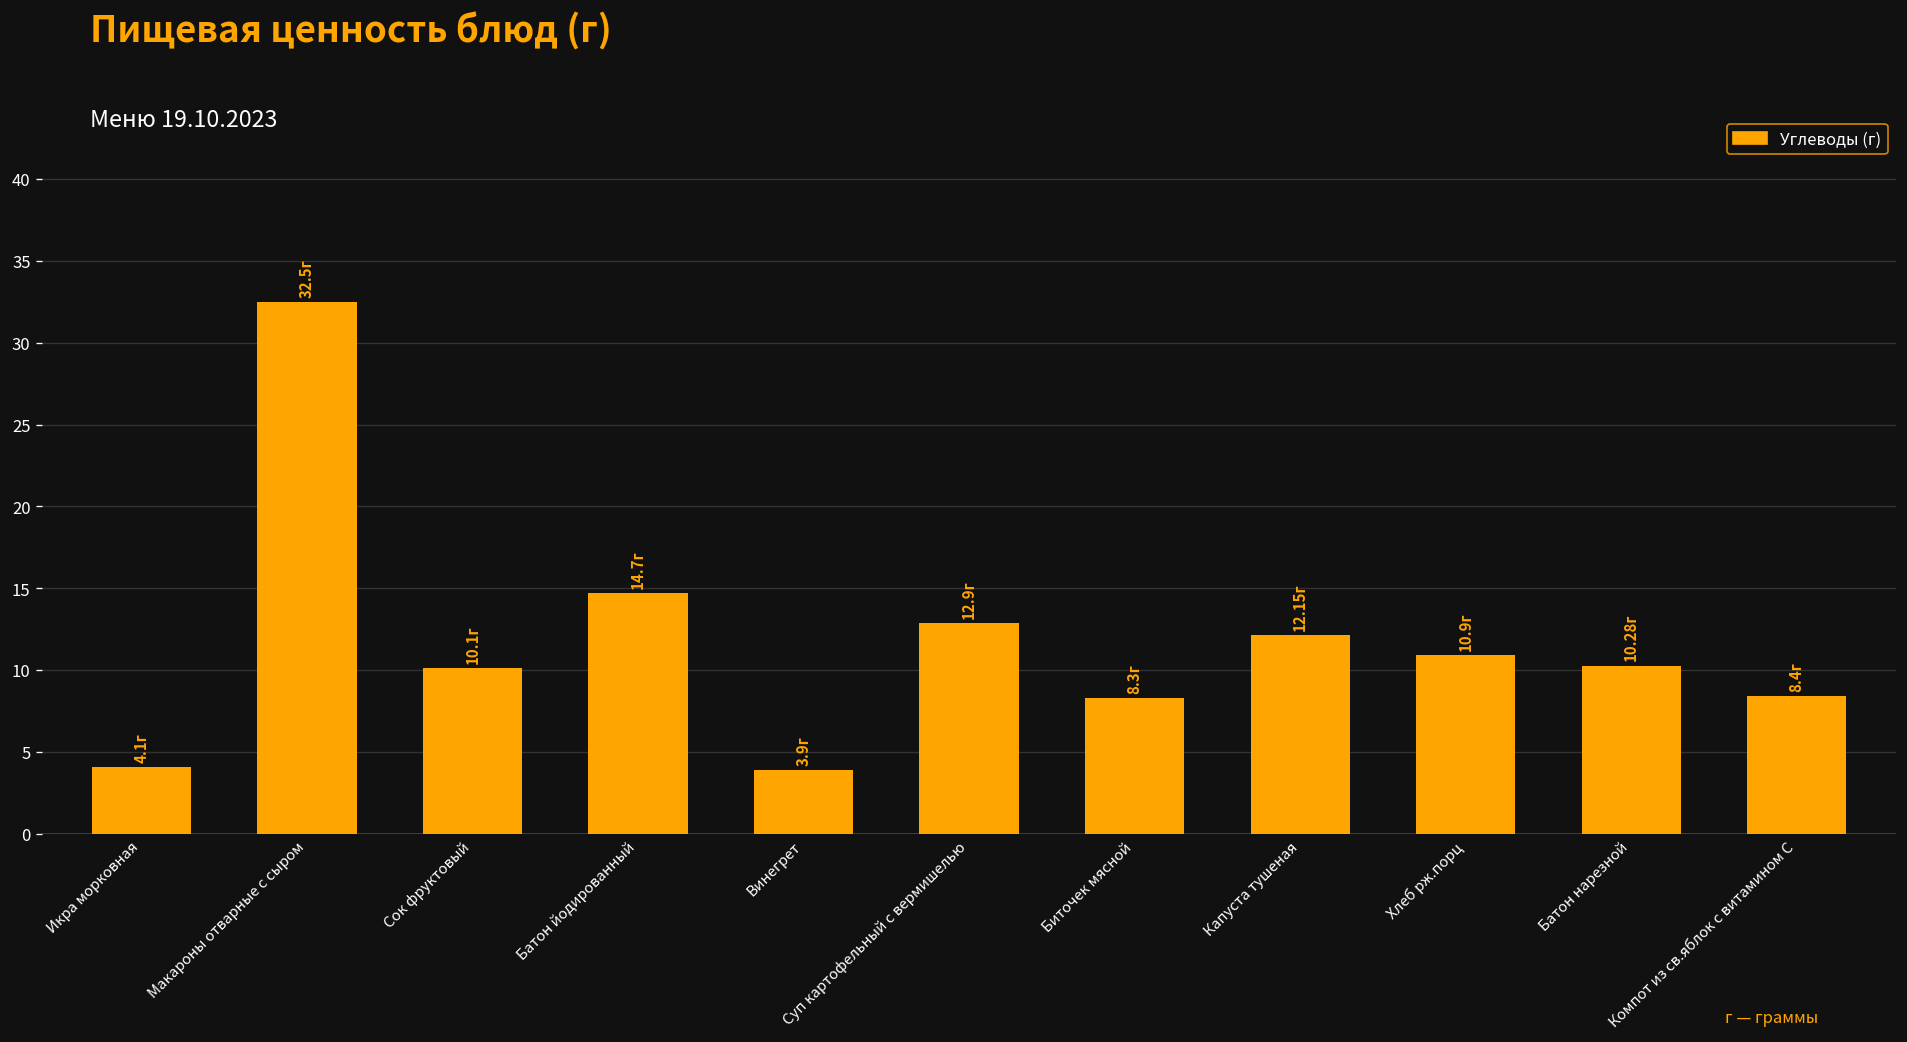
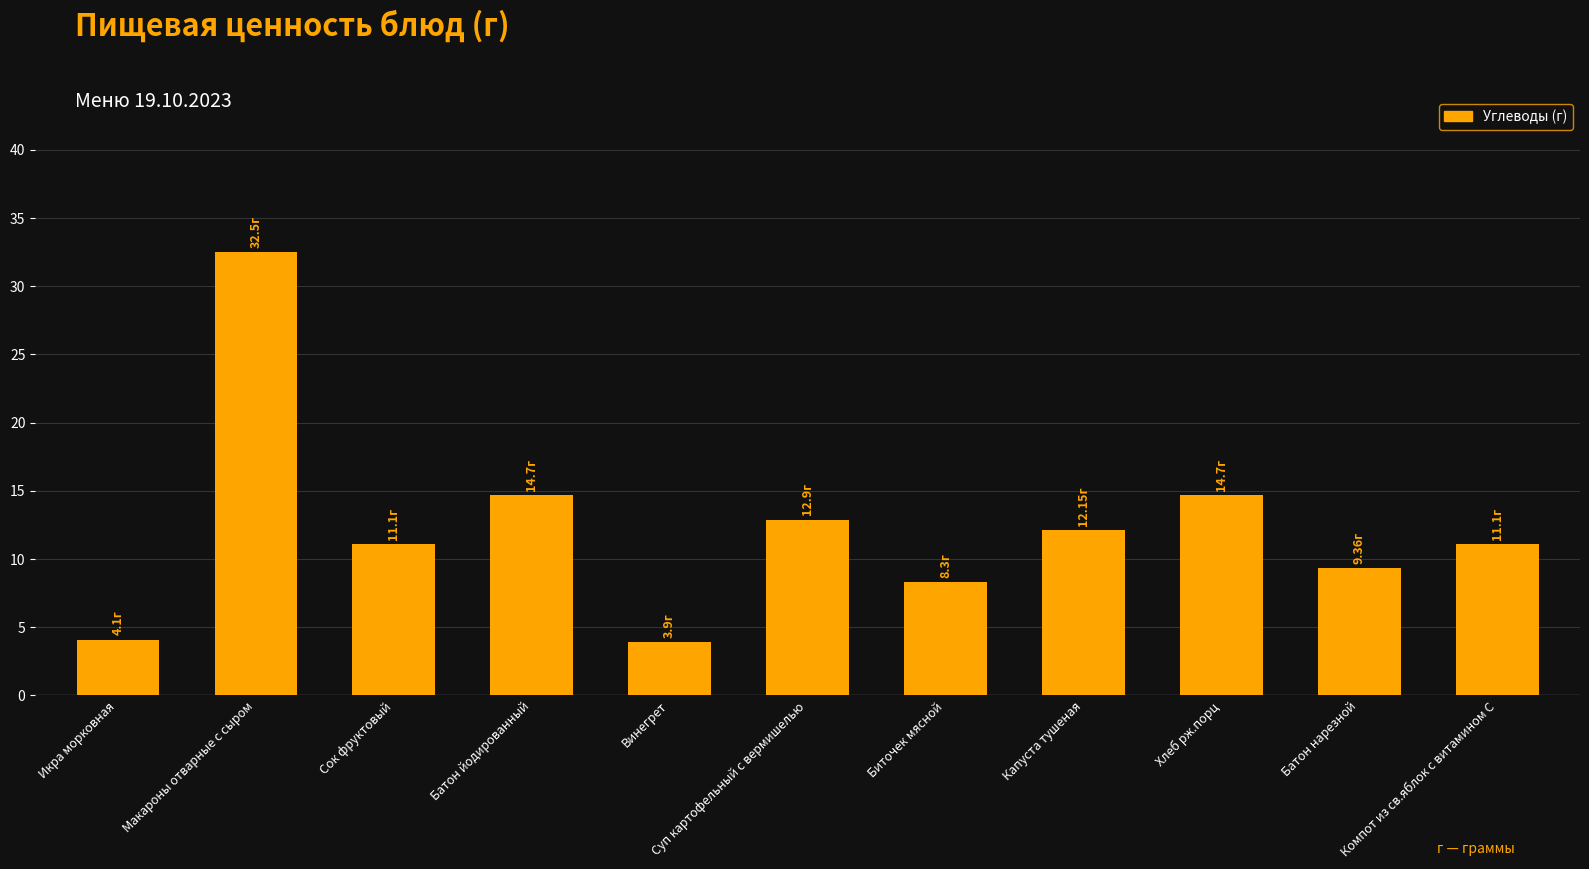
  {
    "Икра морковная": "4.1г",
    "Макароны отварные с сыром": "32.5г",
-   "Сок фруктовый": "10.1г",
+   "Сок фруктовый": "11.1г",
    "Батон йодированный": "14.7г",
    "Винегрет": "3.9г",
    "Суп картофельный с вермишелью": "12.9г",
    "Биточек мясной": "8.3г",
    "Капуста тушеная": "12.15г",
-   "Хлеб рж.порц": "10.9г",
-   "Батон нарезной": "10.28г",
-   "Компот из св.яблок с витамином С": "8.4г"
+   "Хлеб рж.порц": "14.7г",
+   "Батон нарезной": "9.36г",
+   "Компот из св.яблок с витамином С": "11.1г"
  }
